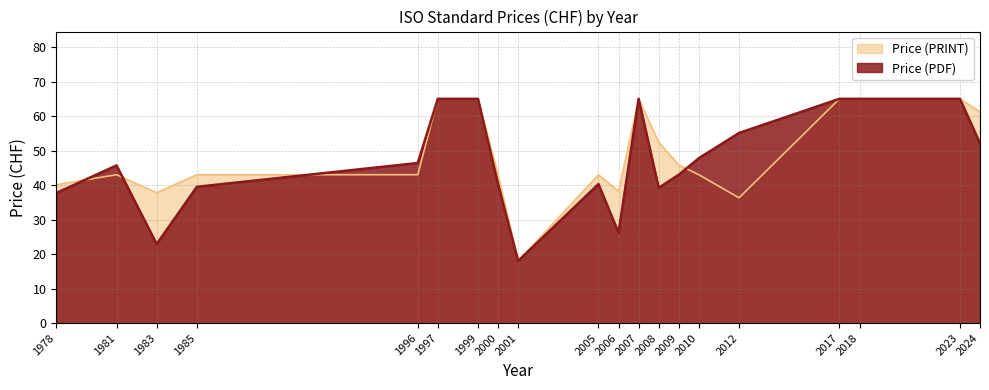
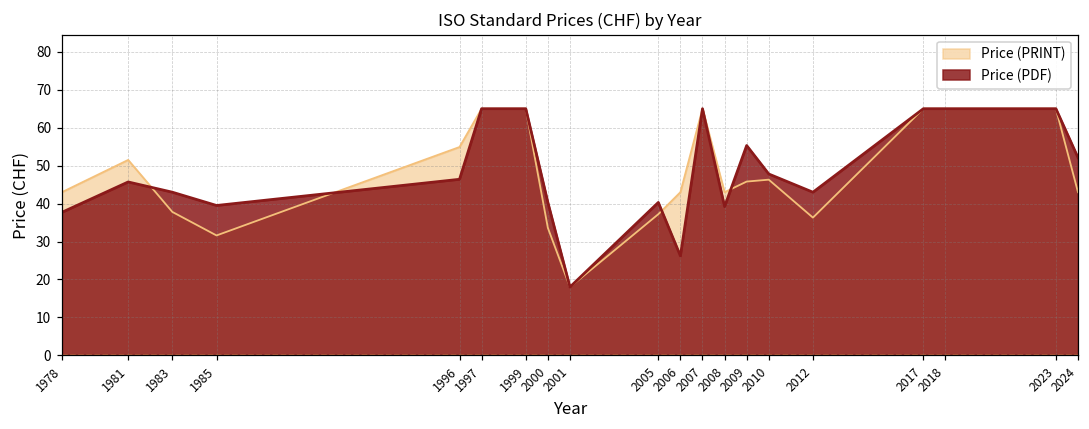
  {
    "Price (PRINT)": {
-     "1978": 40,
-     "1981": 43,
+     "1978": 43,
+     "1981": 52,
      "1983": 38,
-     "1985": 43,
-     "1996": 43,
-     "2000": 43,
-     "2005": 43,
-     "2006": 38,
-     "2008": 52,
+     "1985": 32,
+     "1996": 55,
+     "2000": 34,
+     "2005": 37,
+     "2006": 43,
+     "2008": 43,
      "2009": 46,
-     "2010": 43,
+     "2010": 46,
      "2012": 36,
-     "2024": 61
+     "2024": 43
    },
    "Price (PDF)": {
      "1978": 38,
      "1981": 46,
-     "1983": 23,
+     "1983": 43,
      "1985": 40,
      "1996": 46,
      "2000": 40,
      "2005": 40,
      "2006": 26,
      "2008": 39,
-     "2009": 43,
+     "2009": 55,
      "2010": 48,
-     "2012": 55,
+     "2012": 43,
      "2024": 52
    }
  }
